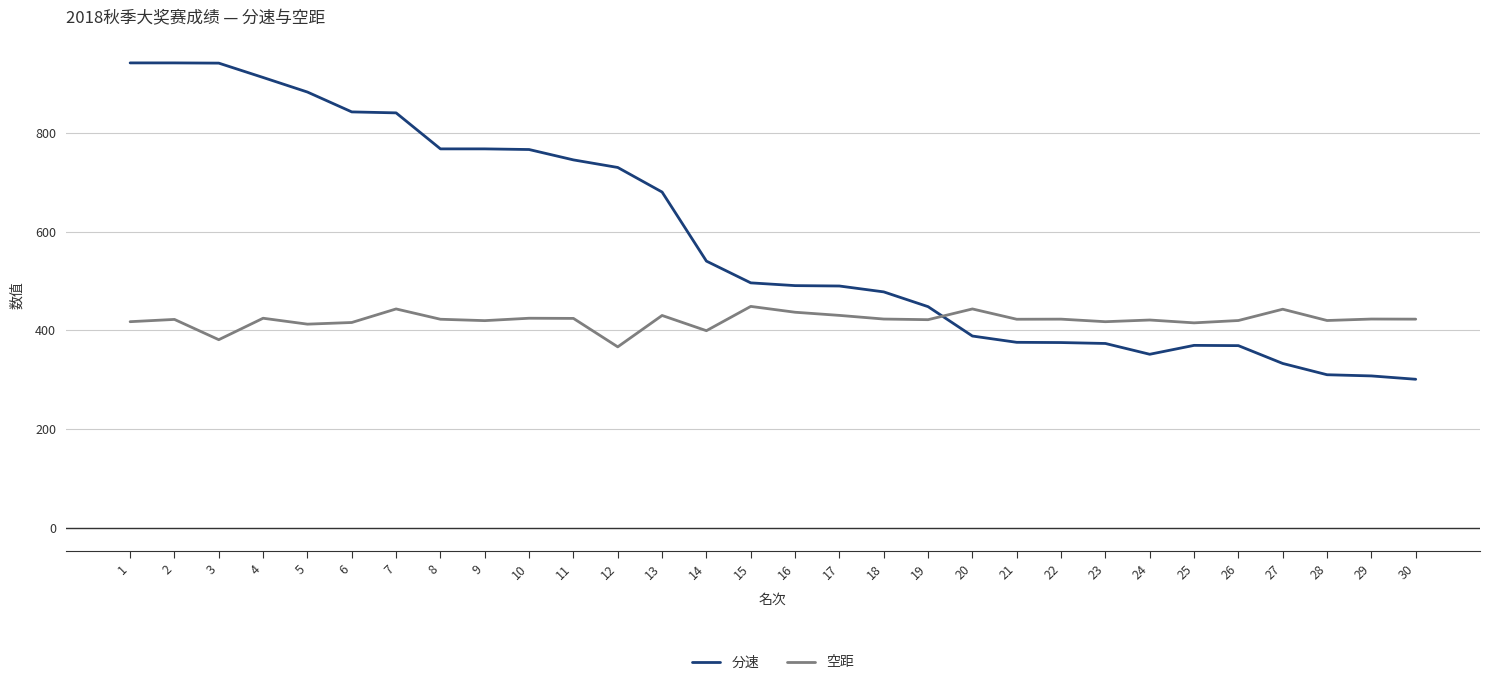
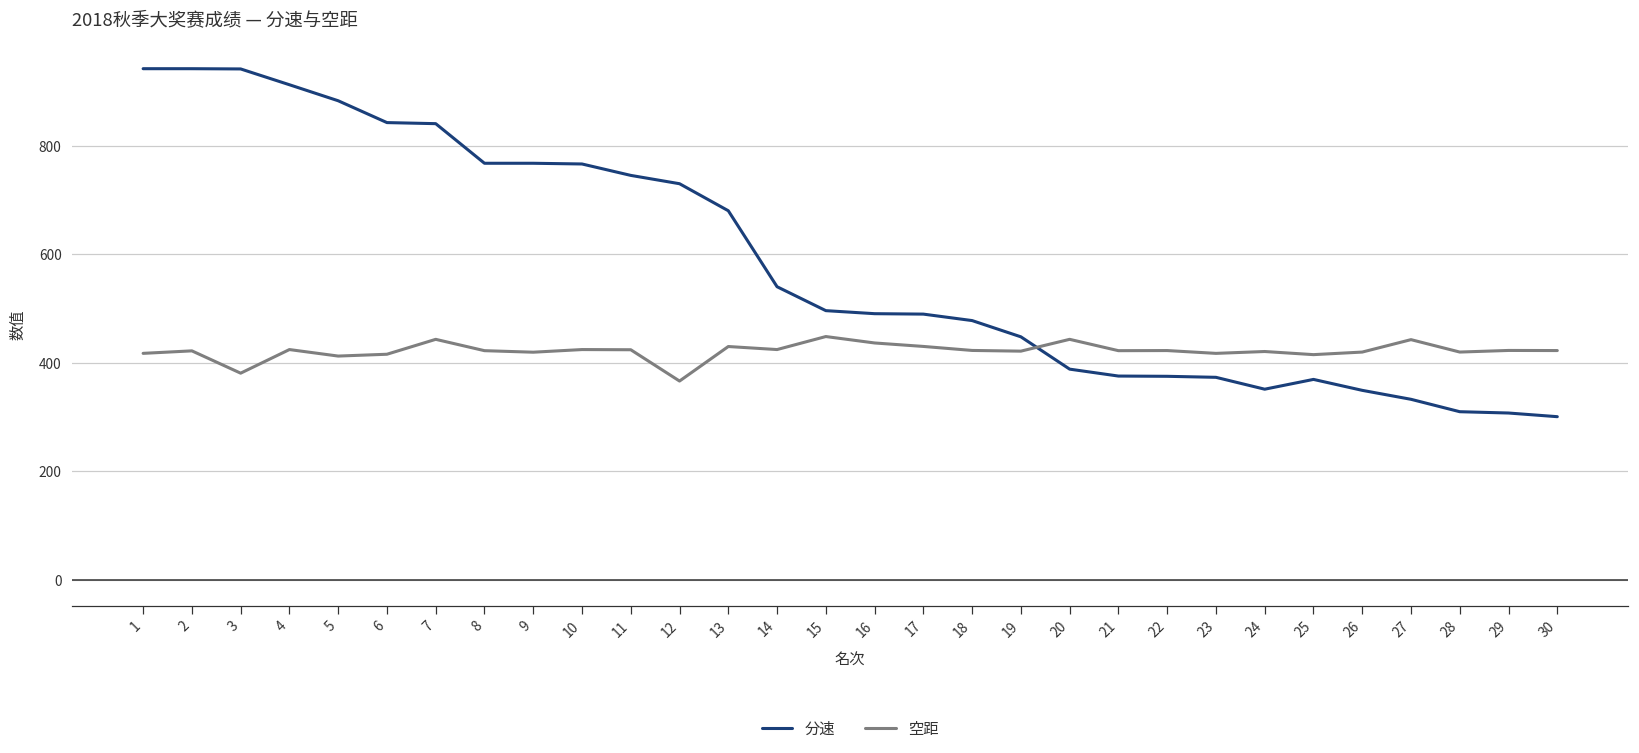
  {
    "分速": {
      "1": 940,
      "2": 940,
      "3": 940,
      "4": 910,
      "5": 880,
      "6": 840,
      "7": 840,
      "8": 770,
      "9": 770,
      "10": 770,
      "11": 750,
      "12": 730,
      "13": 680,
      "14": 540,
      "15": 500,
      "16": 490,
      "17": 490,
      "18": 480,
      "19": 450,
      "20": 390,
      "21": 380,
      "22": 380,
      "23": 370,
      "24": 350,
      "25": 370,
-     "26": 370,
+     "26": 350,
      "27": 330,
      "28": 310,
      "29": 310,
      "30": 300
    },
    "空距": {
      "1": 420,
      "2": 420,
      "3": 380,
      "4": 420,
      "5": 410,
      "6": 420,
      "7": 440,
      "8": 420,
      "9": 420,
      "10": 420,
      "11": 420,
      "12": 370,
      "13": 430,
-     "14": 400,
+     "14": 420,
      "15": 450,
      "16": 440,
      "17": 430,
      "18": 420,
      "19": 420,
      "20": 440,
      "21": 420,
      "22": 420,
      "23": 420,
      "24": 420,
      "25": 420,
      "26": 420,
      "27": 440,
      "28": 420,
      "29": 420,
      "30": 420
    }
  }
